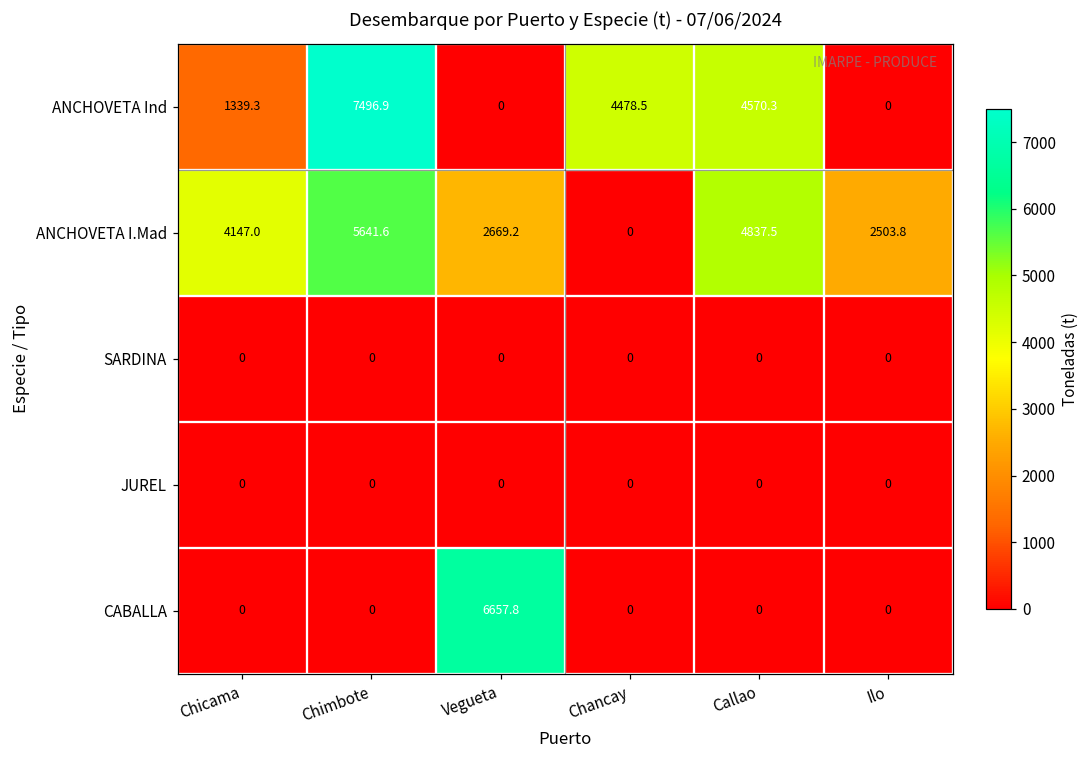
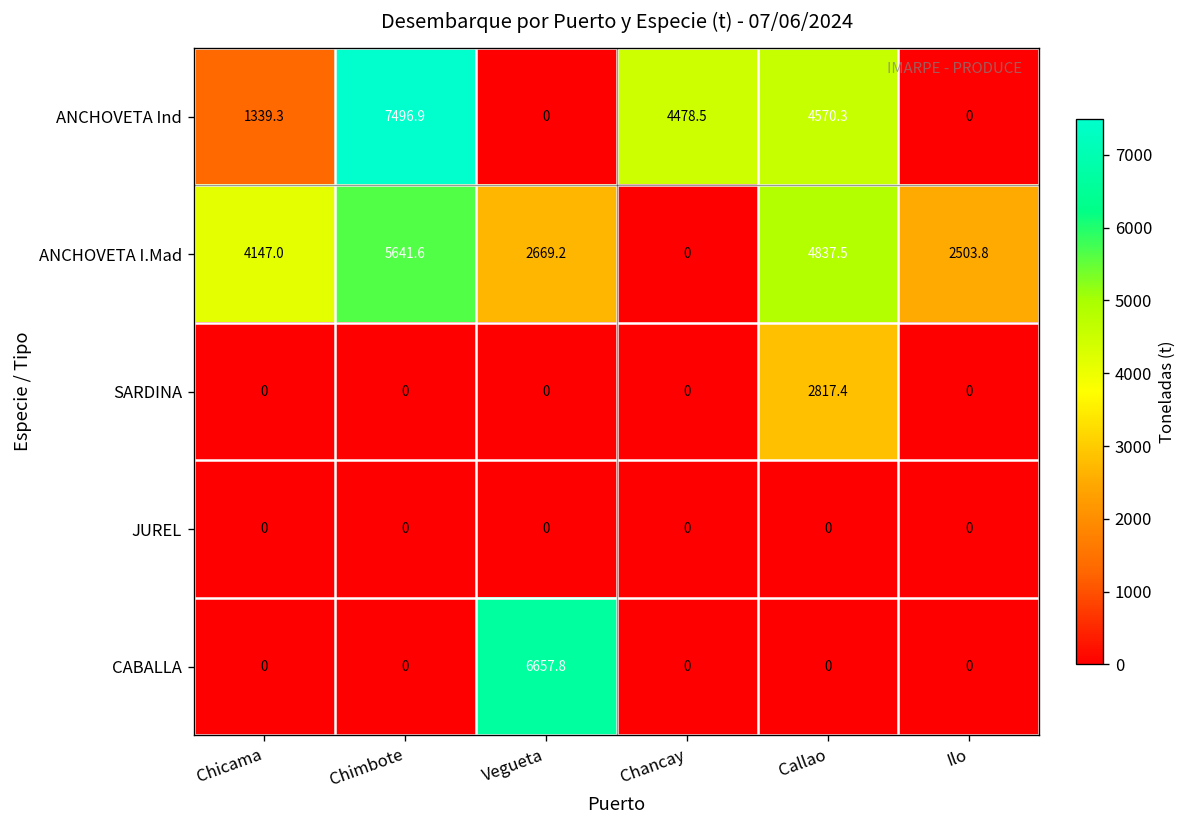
  {
    "ANCHOVETA Ind": {
      "Chicama": 1339.3,
      "Chimbote": 7496.9,
      "Vegueta": 0,
      "Chancay": 4478.5,
      "Callao": 4570.3
    },
    "ANCHOVETA I.Mad": {
      "Chicama": 4147.0,
      "Chimbote": 5641.6,
      "Vegueta": 2669.2,
      "Chancay": 0,
      "Callao": 4837.5,
      "Ilo": 2503.8
    },
    "SARDINA": {
      "Chicama": 0,
      "Chimbote": 0,
      "Vegueta": 0,
      "Chancay": 0,
-     "Callao": 0,
+     "Callao": 2817.4,
      "Ilo": 0
    },
    "JUREL": {
      "Chicama": 0,
      "Chimbote": 0,
      "Vegueta": 0,
      "Chancay": 0,
      "Callao": 0,
      "Ilo": 0
    },
    "CABALLA": {
      "Chicama": 0,
      "Chimbote": 0,
      "Vegueta": 6657.8,
      "Chancay": 0,
      "Callao": 0,
      "Ilo": 0
    }
  }
